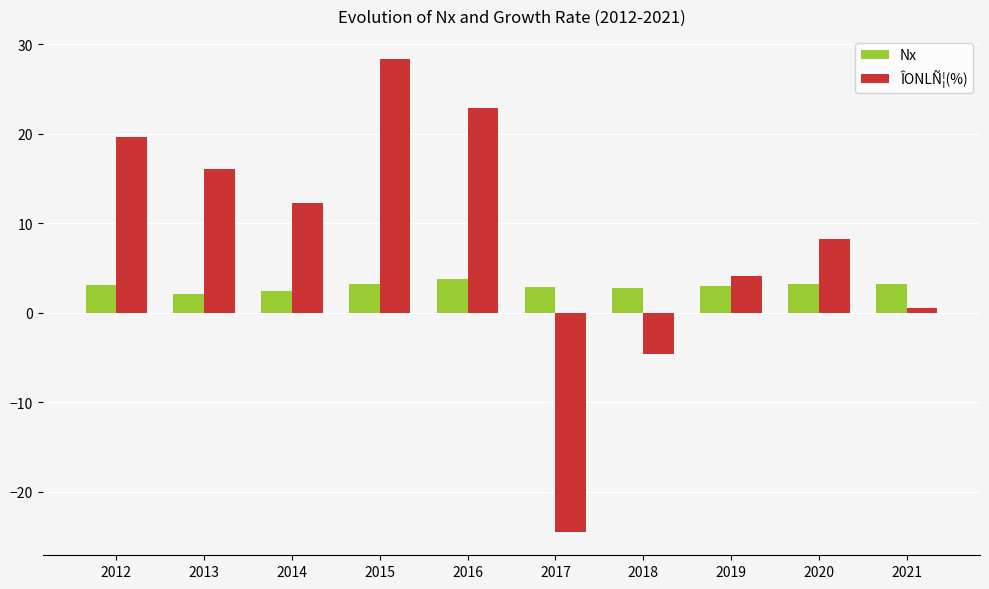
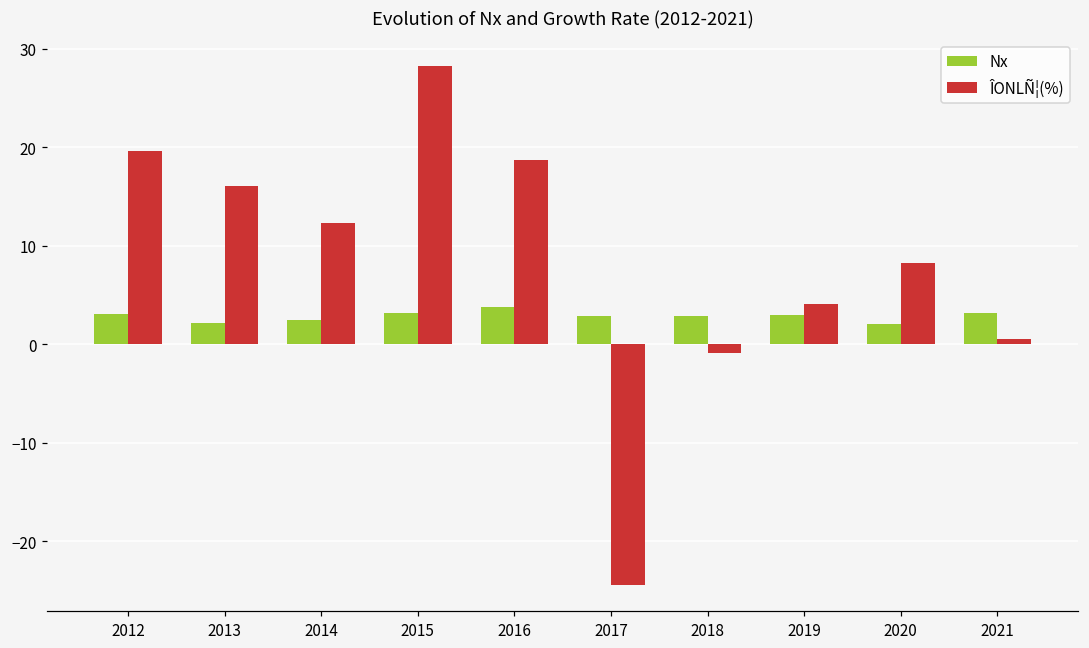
  {
    "Nx": {
      "2012": 3,
      "2013": 2,
      "2014": 2,
      "2015": 3,
      "2016": 4,
      "2017": 3,
      "2018": 3,
      "2019": 3,
-     "2020": 3,
+     "2020": 2,
      "2021": 3
    },
    "ÎONLÑ¦(%)": {
      "2012": 20,
      "2013": 16,
      "2014": 12,
      "2015": 28,
-     "2016": 23,
+     "2016": 19,
      "2017": -24,
-     "2018": -5,
+     "2018": -1,
      "2019": 4,
      "2020": 8,
      "2021": 1
    }
  }
